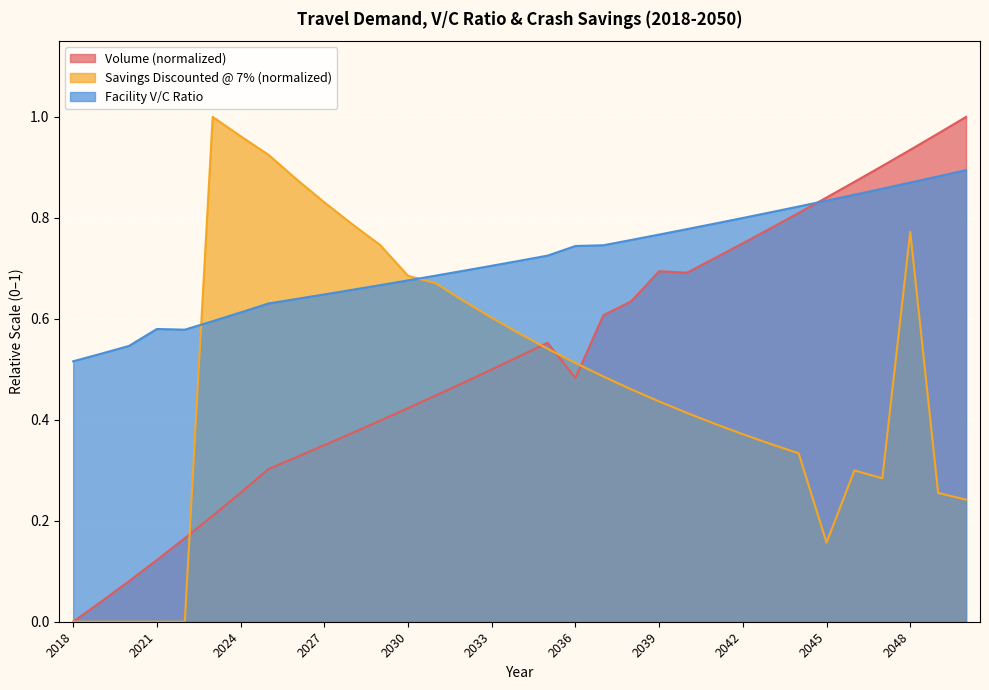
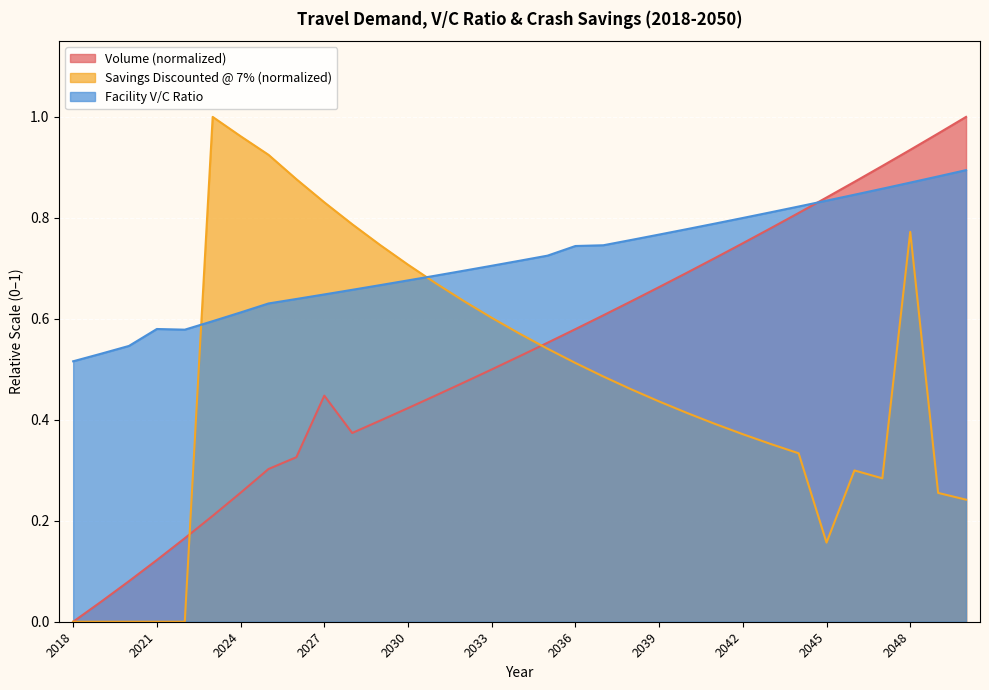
  {
    "Volume (normalized)": {
      "2021": 0.12,
      "2024": 0.26,
-     "2027": 0.35,
+     "2027": 0.45,
      "2030": 0.42,
      "2033": 0.50,
-     "2036": 0.48,
-     "2039": 0.69,
+     "2036": 0.58,
+     "2039": 0.66,
      "2042": 0.75,
      "2045": 0.84,
      "2048": 0.93
    },
    "Savings Discounted @ 7% (normalized)": {
      "2021": 0.00,
      "2024": 0.96,
      "2027": 0.83,
-     "2030": 0.69,
+     "2030": 0.71,
      "2033": 0.60,
      "2036": 0.51,
      "2039": 0.44,
      "2042": 0.37,
      "2045": 0.16,
      "2048": 0.77
    },
    "Facility V/C Ratio": {
      "2018": 0.52,
      "2021": 0.58,
      "2024": 0.61,
      "2027": 0.65,
      "2030": 0.68,
      "2033": 0.71,
      "2036": 0.74,
      "2039": 0.77,
      "2042": 0.80,
      "2045": 0.83,
      "2048": 0.87
    }
  }
